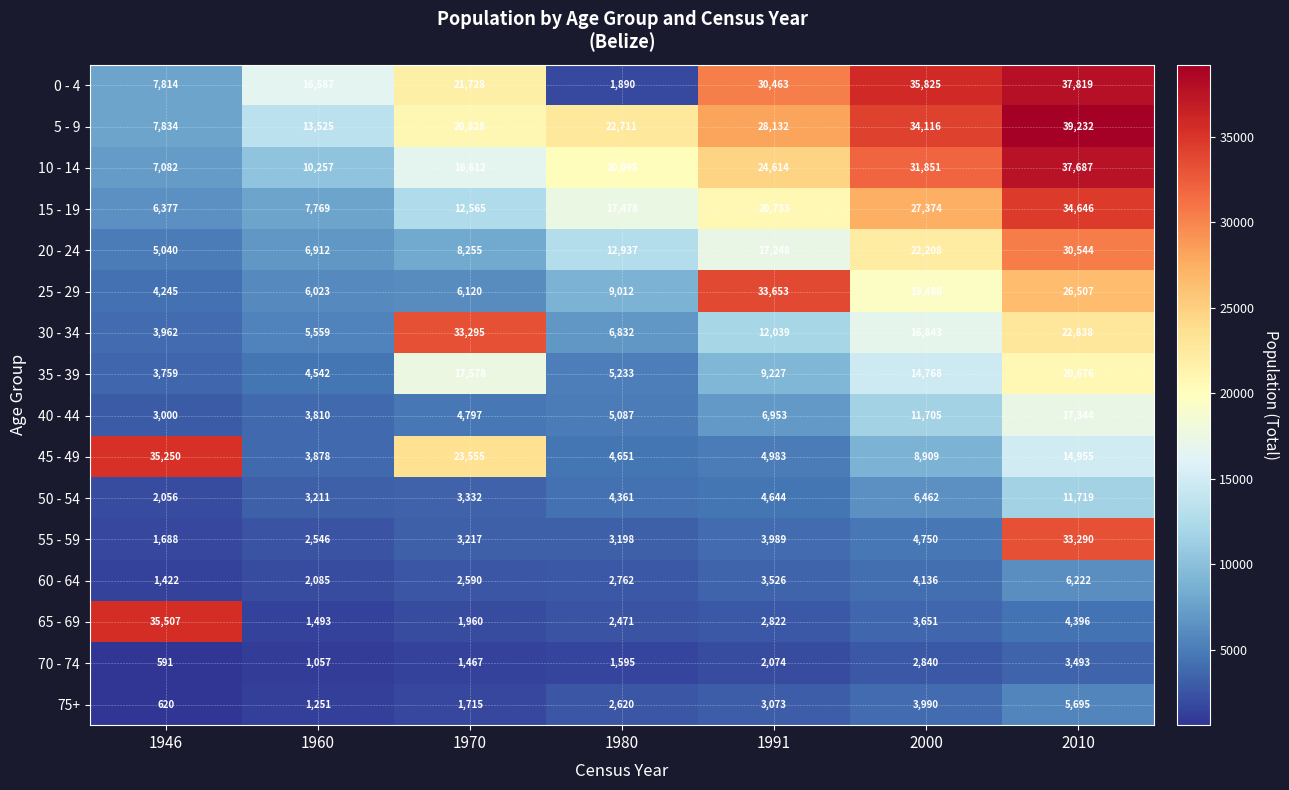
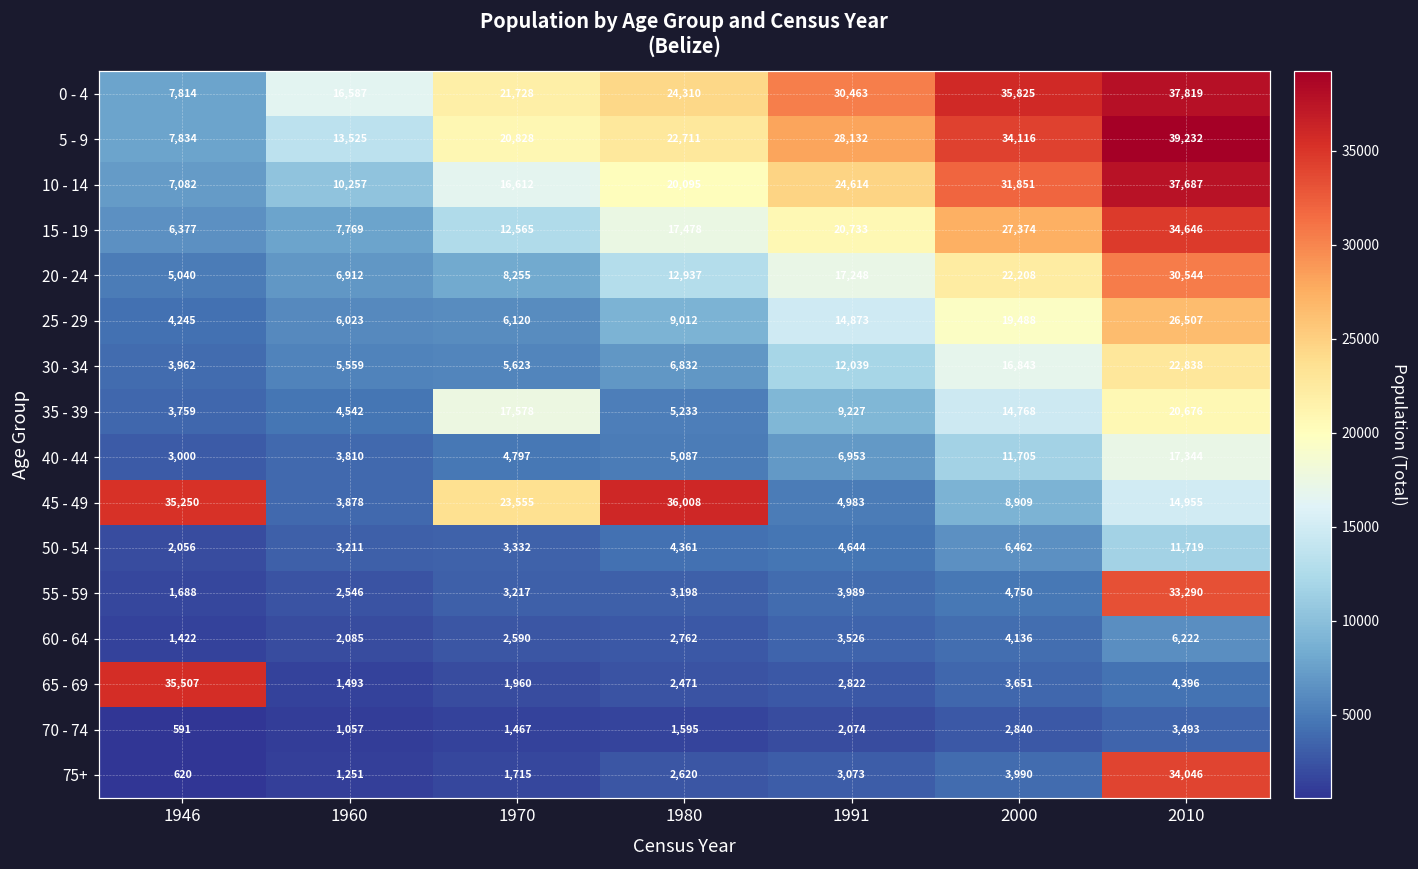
  {
    "0 - 4": {
      "1946": "7,814",
      "1970": "21,728",
-     "1980": "1,890",
+     "1980": "24,310",
      "1991": "30,463",
      "2000": "35,825",
      "2010": "37,819"
    },
    "5 - 9": {
      "1946": "7,834",
      "1960": "13,525",
      "1970": "20,828",
      "1980": "22,711",
      "1991": "28,132",
      "2000": "34,116",
      "2010": "39,232"
    },
    "10 - 14": {
      "1946": "7,082",
      "1960": "10,257",
      "1980": "20,095",
      "1991": "24,614",
      "2000": "31,851",
      "2010": "37,687"
    },
    "15 - 19": {
      "1946": "6,377",
      "1960": "7,769",
      "1970": "12,565",
      "1991": "20,733",
      "2000": "27,374",
      "2010": "34,646"
    },
    "20 - 24": {
      "1946": "5,040",
      "1960": "6,912",
      "1970": "8,255",
      "1980": "12,937",
      "2000": "22,208",
      "2010": "30,544"
    },
    "25 - 29": {
      "1946": "4,245",
      "1960": "6,023",
      "1970": "6,120",
      "1980": "9,012",
-     "1991": "33,653",
+     "1991": "14,873",
      "2000": "19,488",
      "2010": "26,507"
    },
    "30 - 34": {
      "1946": "3,962",
      "1960": "5,559",
-     "1970": "33,295",
+     "1970": "5,623",
      "1980": "6,832",
      "1991": "12,039",
      "2010": "22,838"
    },
    "35 - 39": {
      "1946": "3,759",
      "1960": "4,542",
      "1980": "5,233",
      "1991": "9,227",
      "2000": "14,768",
      "2010": "20,676"
    },
    "40 - 44": {
      "1946": "3,000",
      "1960": "3,810",
      "1970": "4,797",
      "1980": "5,087",
      "1991": "6,953",
      "2000": "11,705"
    },
    "45 - 49": {
      "1946": "35,250",
      "1960": "3,878",
      "1970": "23,555",
-     "1980": "4,651",
+     "1980": "36,008",
      "1991": "4,983",
      "2000": "8,909"
    },
    "50 - 54": {
      "1946": "2,056",
      "1960": "3,211",
      "1970": "3,332",
      "1980": "4,361",
      "1991": "4,644",
      "2000": "6,462",
      "2010": "11,719"
    },
    "55 - 59": {
      "1946": "1,688",
      "1960": "2,546",
      "1970": "3,217",
      "1980": "3,198",
      "1991": "3,989",
      "2000": "4,750",
      "2010": "33,290"
    },
    "60 - 64": {
      "1946": "1,422",
      "1960": "2,085",
      "1970": "2,590",
      "1980": "2,762",
      "1991": "3,526",
      "2000": "4,136",
      "2010": "6,222"
    },
    "65 - 69": {
      "1946": "35,507",
      "1960": "1,493",
      "1970": "1,960",
      "1980": "2,471",
      "1991": "2,822",
      "2000": "3,651",
      "2010": "4,396"
    },
    "70 - 74": {
      "1946": "591",
      "1960": "1,057",
      "1970": "1,467",
      "1980": "1,595",
      "1991": "2,074",
      "2000": "2,840",
      "2010": "3,493"
    },
    "75+": {
      "1946": "620",
      "1960": "1,251",
      "1970": "1,715",
      "1980": "2,620",
      "1991": "3,073",
      "2000": "3,990",
-     "2010": "5,695"
+     "2010": "34,046"
    }
  }
